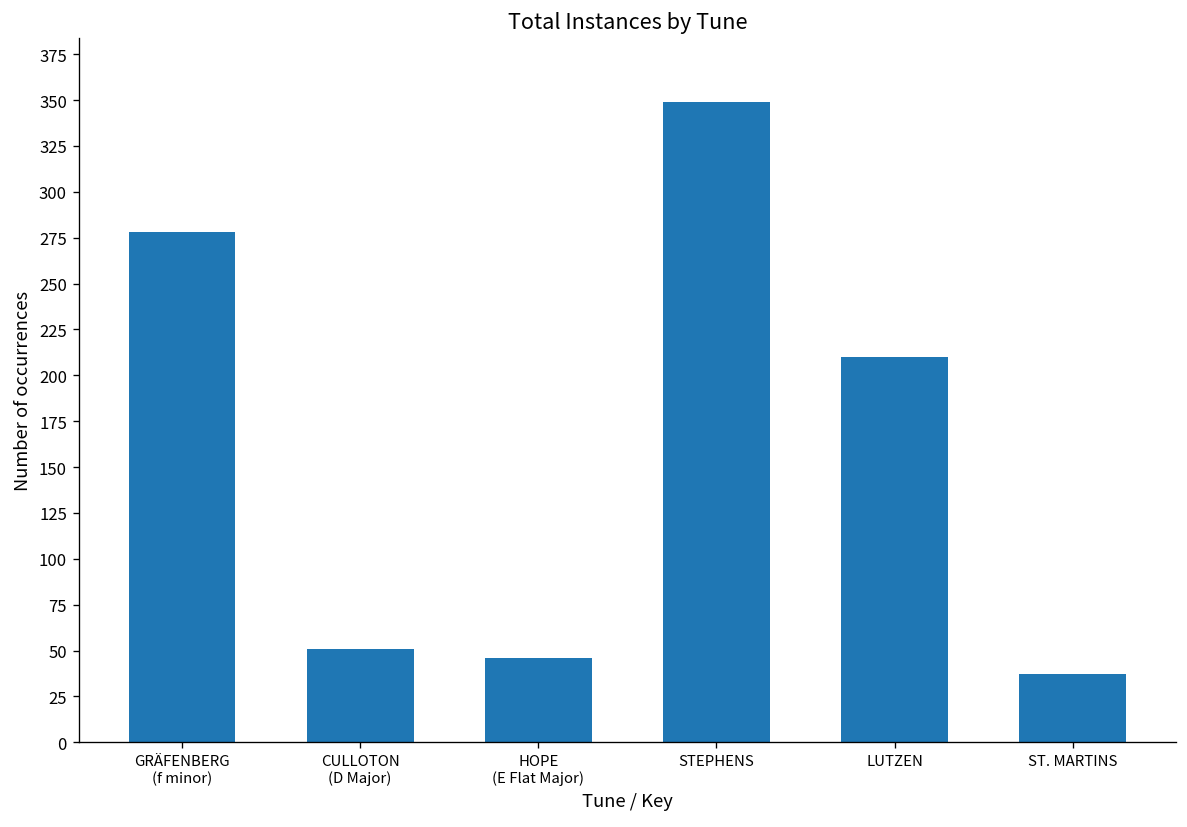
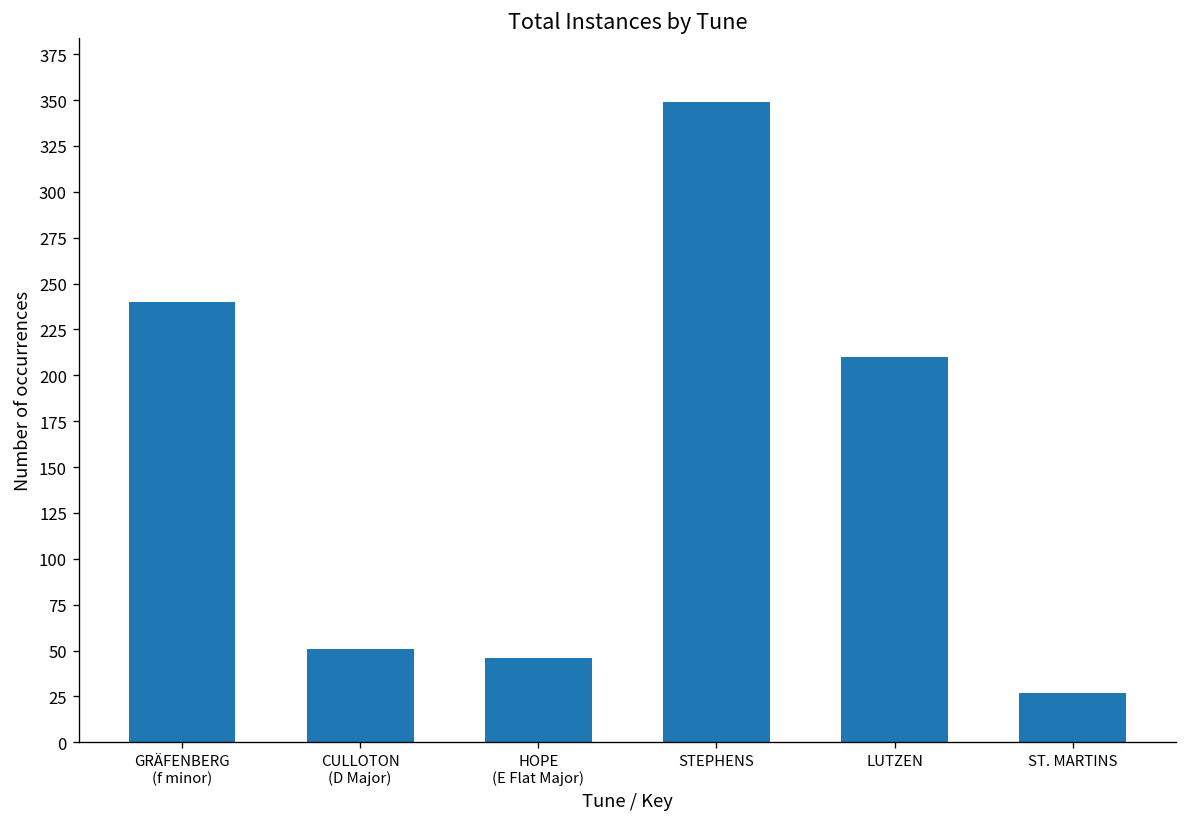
  {
-   "GRÄFENBERG (f minor)": 278,
+   "GRÄFENBERG (f minor)": 240,
    "CULLOTON (D Major)": 51,
    "HOPE (E Flat Major)": 46,
    "STEPHENS": 349,
    "LUTZEN": 210,
-   "ST. MARTINS": 37
+   "ST. MARTINS": 27
  }
